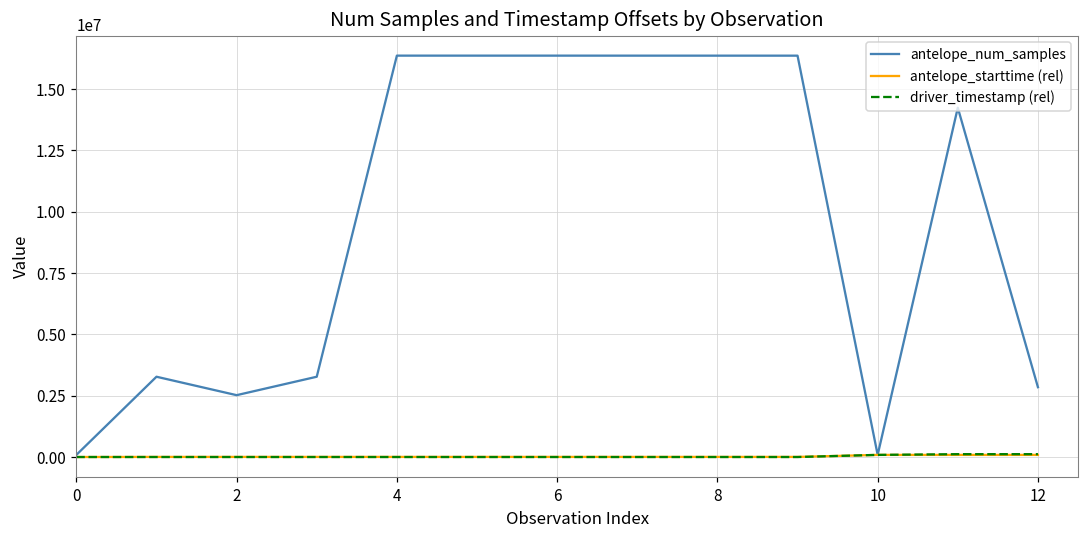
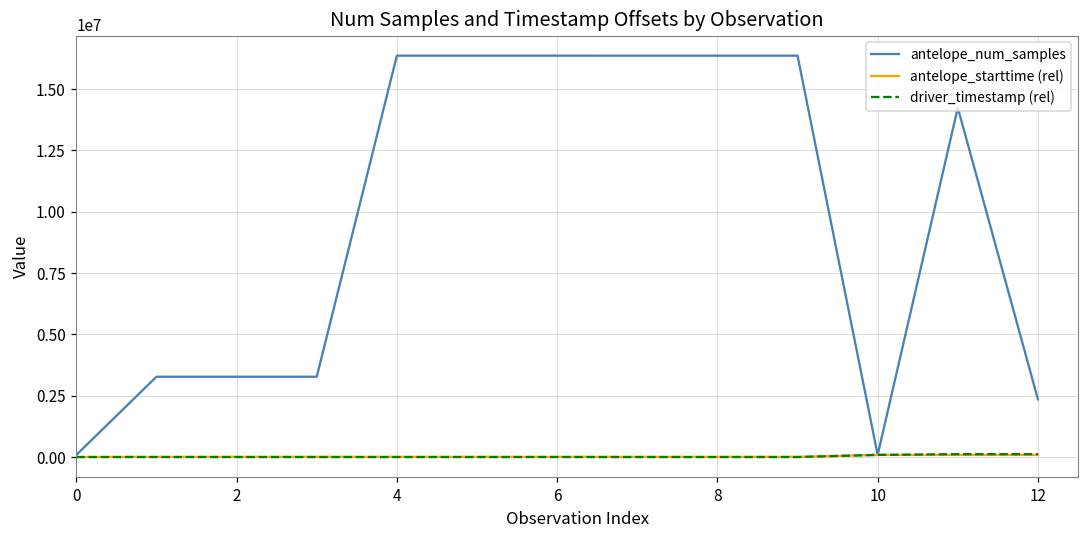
  {
    "antelope_num_samples": {
-     "2": 2500000,
+     "2": 3300000,
      "4": 16400000,
      "6": 16400000,
      "8": 16400000,
-     "12": 2800000
+     "12": 2400000
    }
  }
